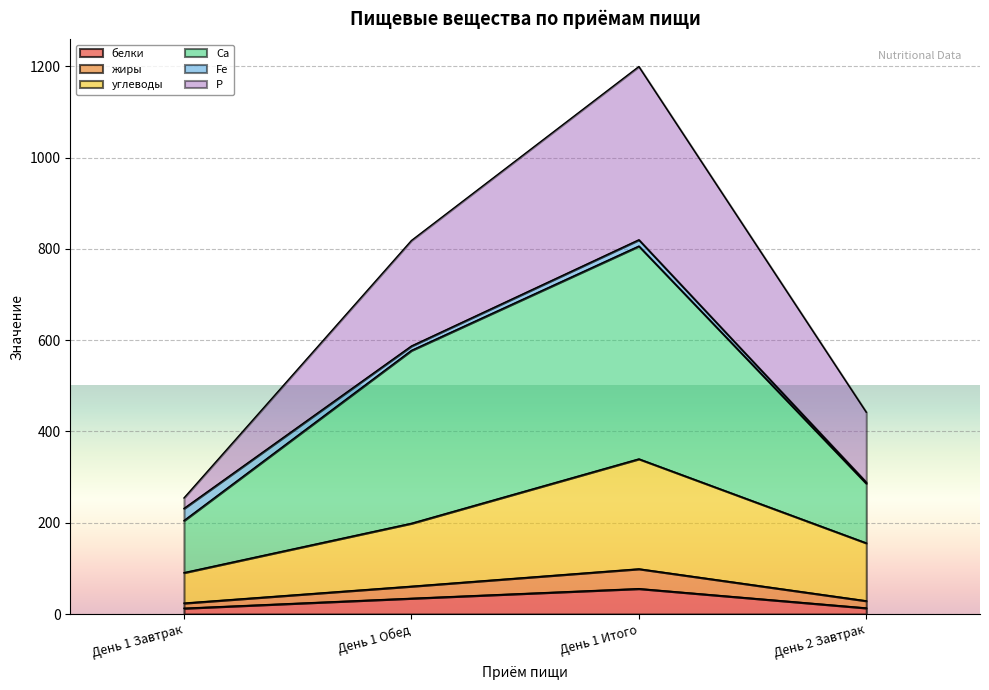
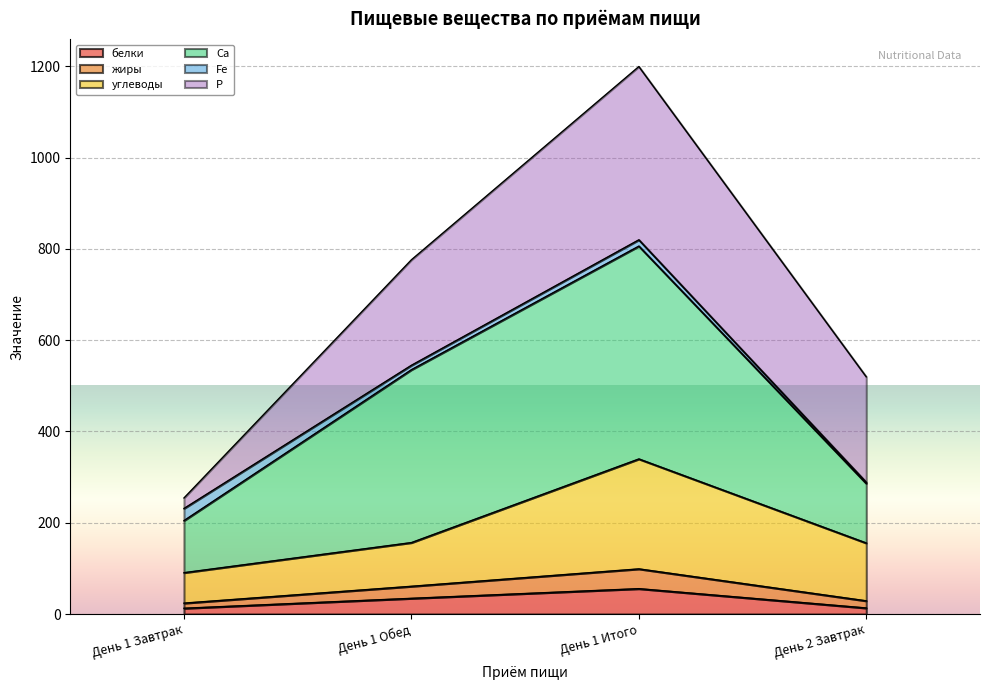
  {
    "углеводы": {
      "День 1 Завтрак": 70,
-     "День 1 Обед": 140,
+     "День 1 Обед": 100,
      "День 1 Итого": 240,
      "День 2 Завтрак": 130
    },
    "Ca": {
      "День 1 Завтрак": 110,
      "День 1 Обед": 380,
      "День 1 Итого": 470
    },
    "Fe": {
      "День 1 Завтрак": 30,
      "День 1 Обед": 10,
      "День 1 Итого": 10
    },
    "P": {
      "День 1 Завтрак": 20,
      "День 1 Обед": 230,
      "День 1 Итого": 380,
-     "День 2 Завтрак": 150
+     "День 2 Завтрак": 230
    }
  }
